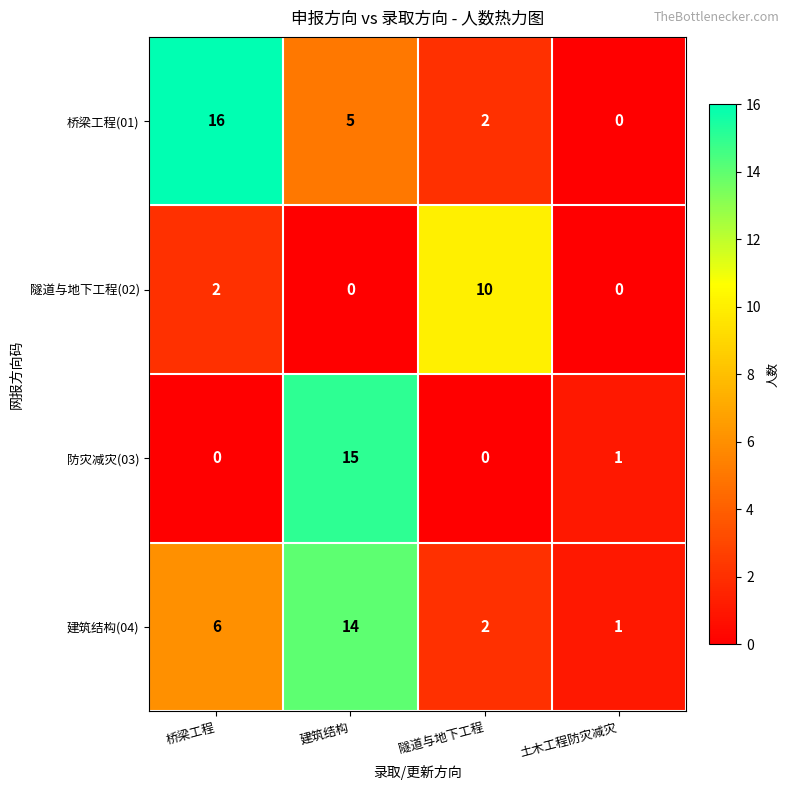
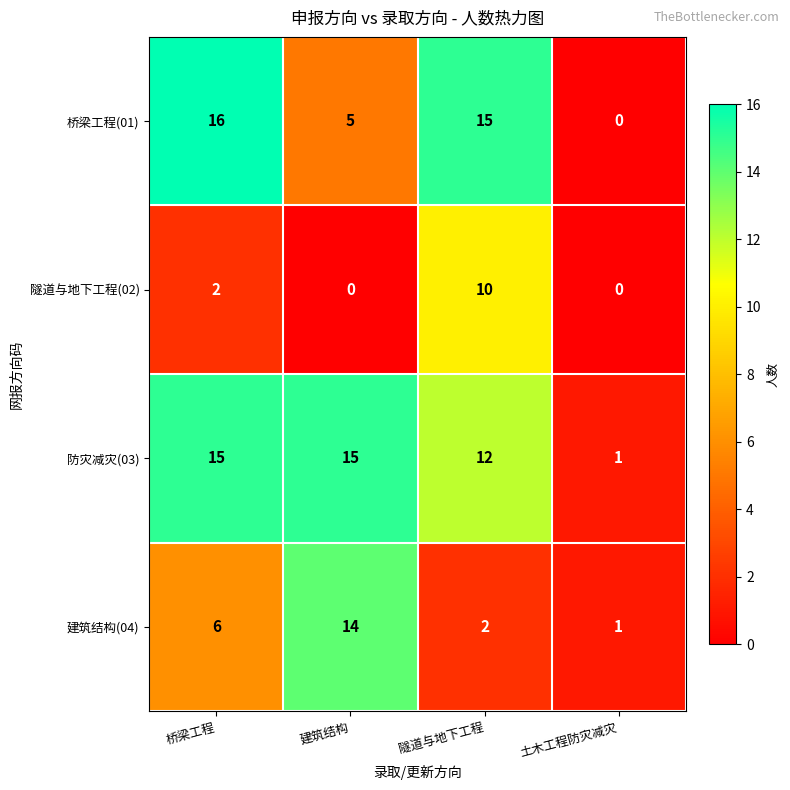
  {
    "桥梁工程(01)": {
      "桥梁工程": 16,
      "建筑结构": 5,
-     "隧道与地下工程": 2,
+     "隧道与地下工程": 15,
      "土木工程防灾减灾": 0
    },
    "隧道与地下工程(02)": {
      "桥梁工程": 2,
      "建筑结构": 0,
      "隧道与地下工程": 10,
      "土木工程防灾减灾": 0
    },
    "防灾减灾(03)": {
-     "桥梁工程": 0,
+     "桥梁工程": 15,
      "建筑结构": 15,
-     "隧道与地下工程": 0,
+     "隧道与地下工程": 12,
      "土木工程防灾减灾": 1
    },
    "建筑结构(04)": {
      "桥梁工程": 6,
      "建筑结构": 14,
      "隧道与地下工程": 2,
      "土木工程防灾减灾": 1
    }
  }
